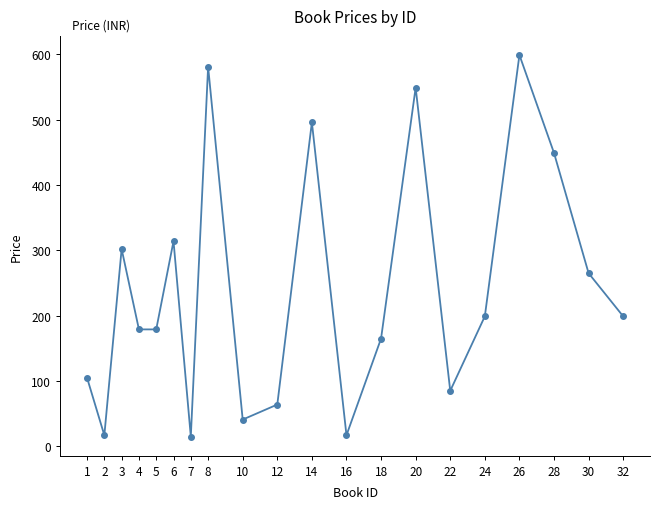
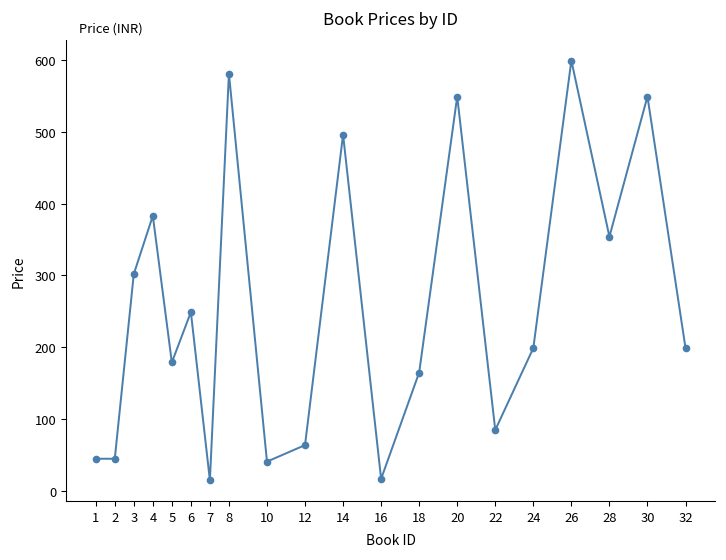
  {
-   "1": 110,
-   "2": 20,
+   "1": 50,
+   "2": 50,
    "3": 300,
-   "4": 180,
+   "4": 380,
    "5": 180,
-   "6": 310,
+   "6": 250,
    "7": 20,
    "8": 580,
    "10": 40,
    "12": 60,
    "14": 500,
    "16": 20,
    "18": 170,
    "20": 550,
    "22": 90,
    "24": 200,
    "26": 600,
-   "28": 450,
-   "30": 270,
+   "28": 350,
+   "30": 550,
    "32": 200
  }
